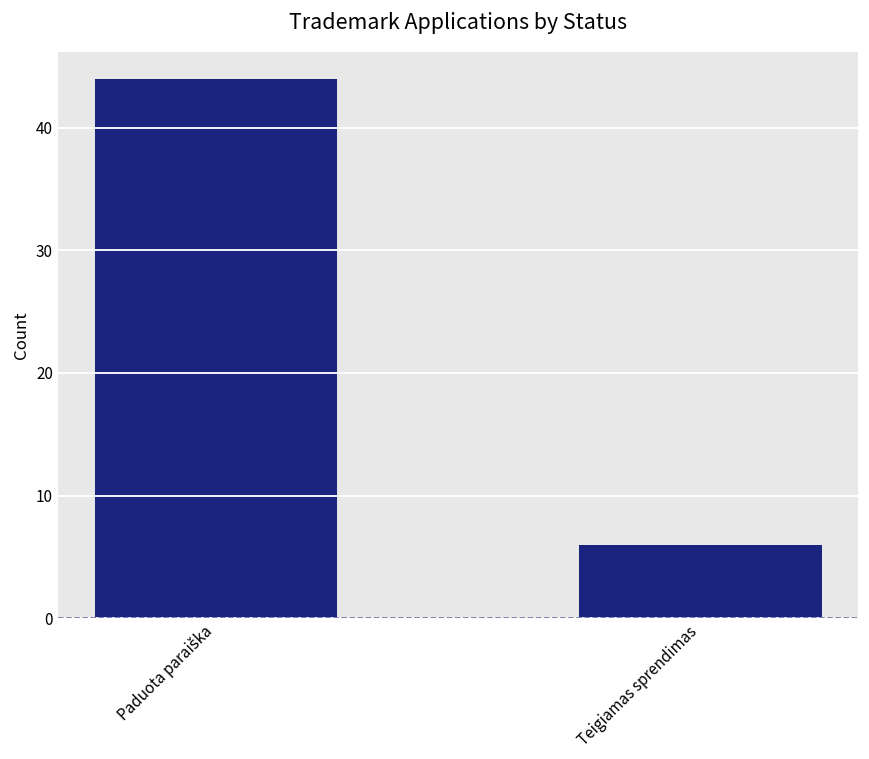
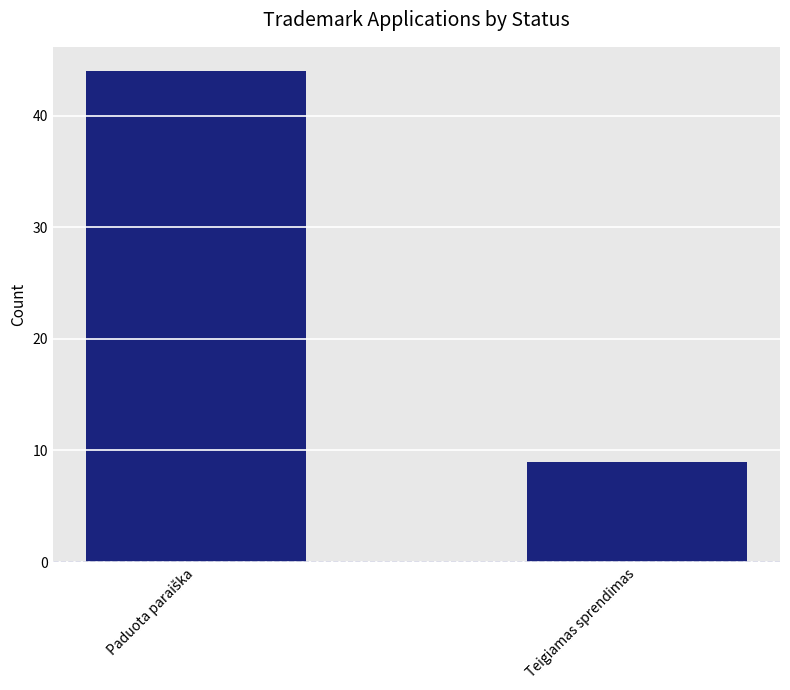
  {
    "Paduota paraiška": 44,
-   "Teigiamas sprendimas": 6
+   "Teigiamas sprendimas": 9
  }
